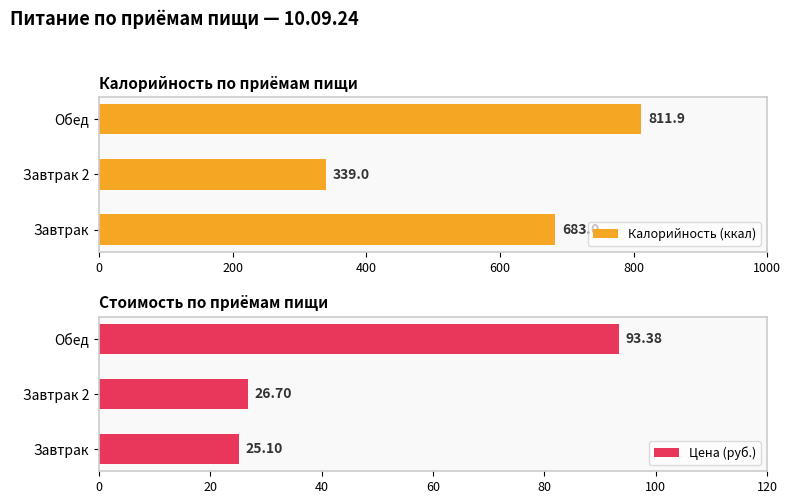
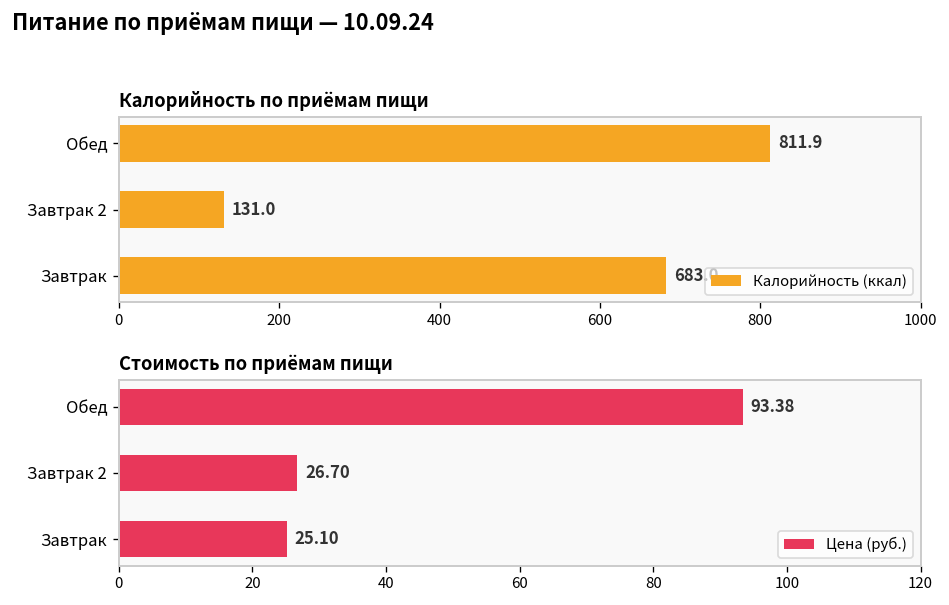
  {
    "Калорийность по приёмам пищи": {
      "Обед": 811.9,
-     "Завтрак 2": 339.0
+     "Завтрак 2": 131.0
    },
    "Стоимость по приёмам пищи": {
      "Обед": 93.38,
      "Завтрак 2": 26.70,
      "Завтрак": 25.10
    }
  }
